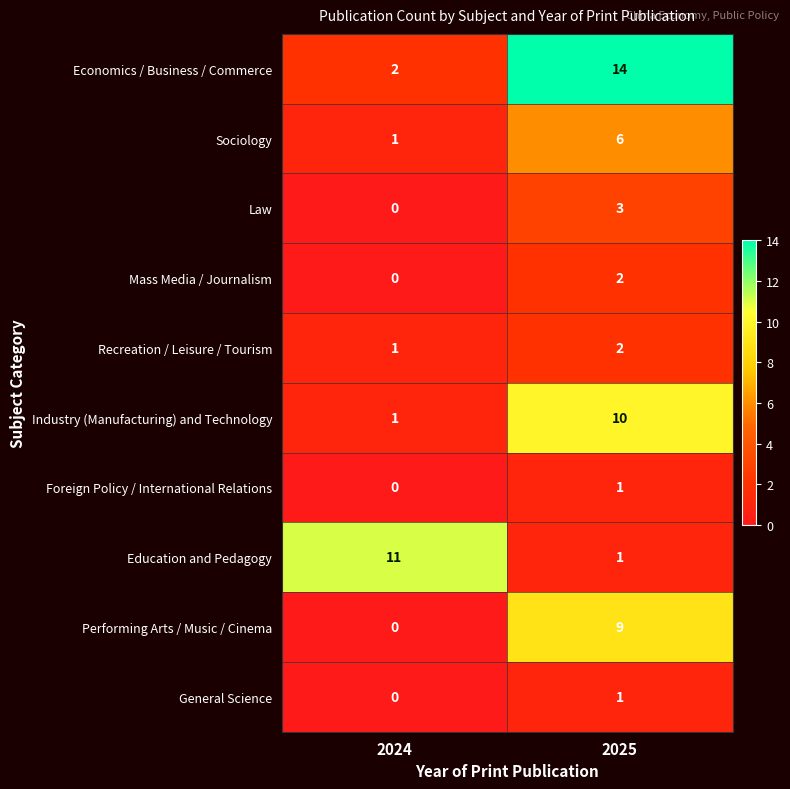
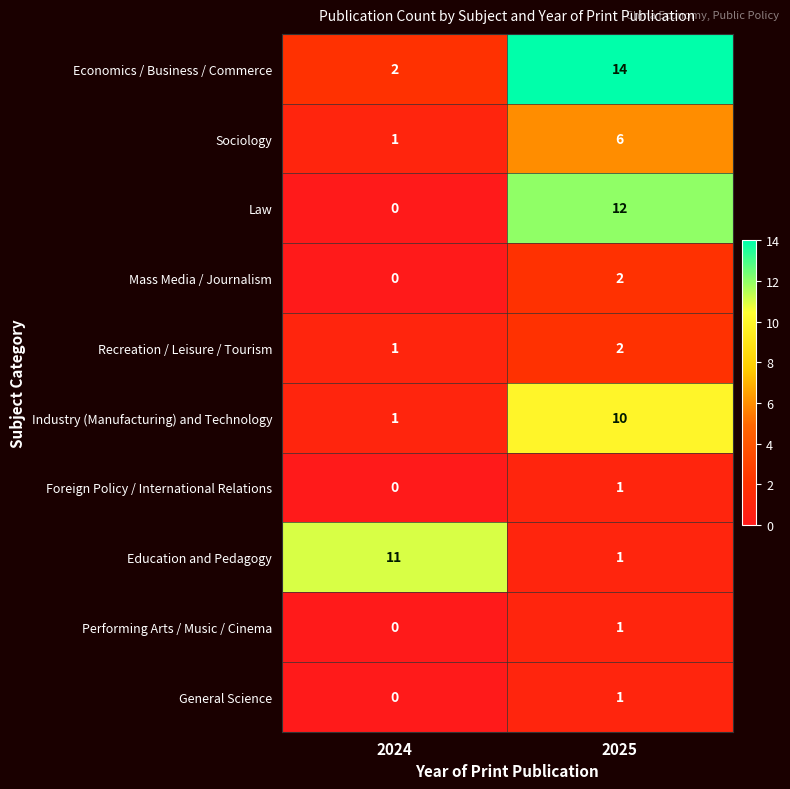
  {
    "Economics / Business / Commerce": {
      "2024": 2,
      "2025": 14
    },
    "Sociology": {
      "2024": 1,
      "2025": 6
    },
    "Law": {
      "2024": 0,
-     "2025": 3
+     "2025": 12
    },
    "Mass Media / Journalism": {
      "2024": 0,
      "2025": 2
    },
    "Recreation / Leisure / Tourism": {
      "2024": 1,
      "2025": 2
    },
    "Industry (Manufacturing) and Technology": {
      "2024": 1,
      "2025": 10
    },
    "Foreign Policy / International Relations": {
      "2024": 0,
      "2025": 1
    },
    "Education and Pedagogy": {
      "2024": 11,
      "2025": 1
    },
    "Performing Arts / Music / Cinema": {
      "2024": 0,
-     "2025": 9
+     "2025": 1
    },
    "General Science": {
      "2024": 0,
      "2025": 1
    }
  }
